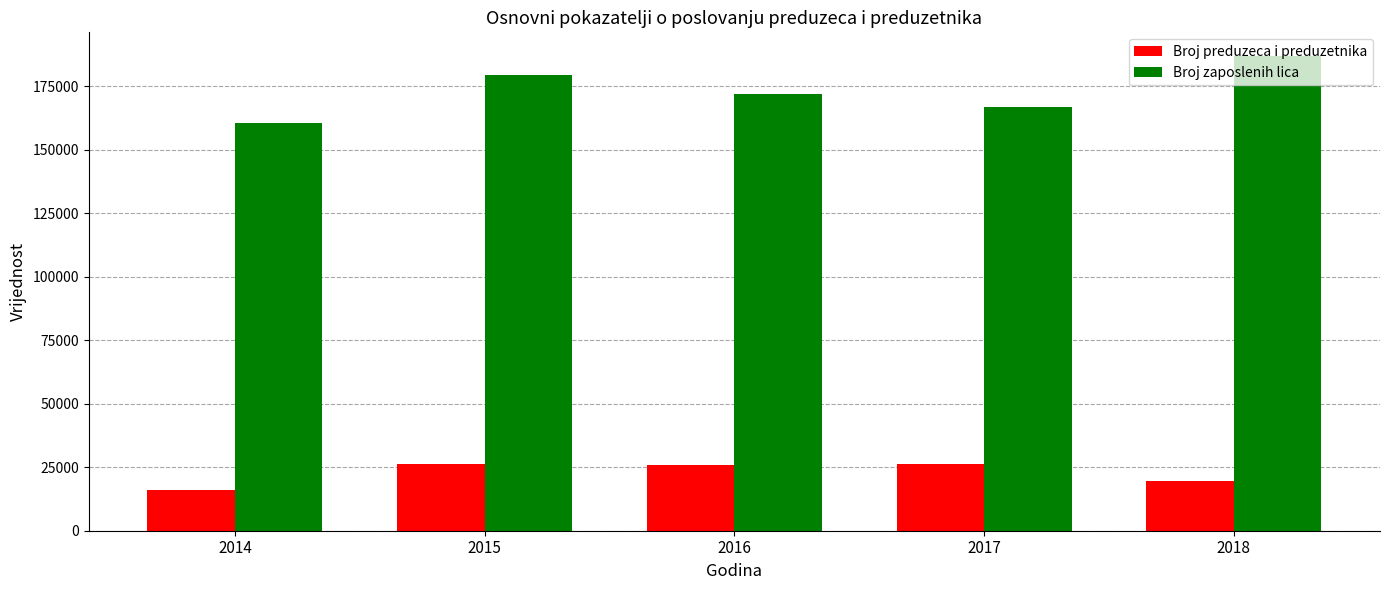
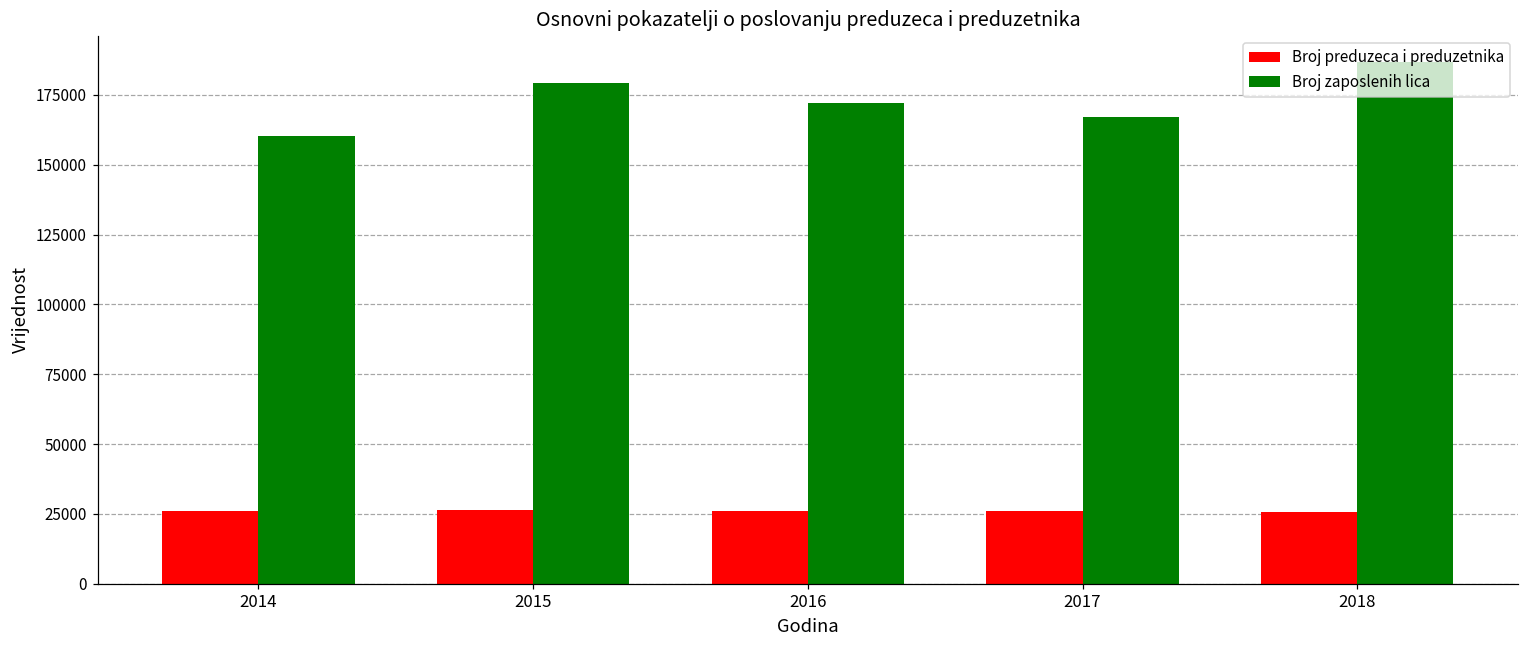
  {
    "Broj preduzeca i preduzetnika": {
-     "2014": 16000,
+     "2014": 26000,
      "2015": 26000,
      "2016": 26000,
      "2017": 26000,
-     "2018": 20000
+     "2018": 26000
    },
    "Broj zaposlenih lica": {
      "2014": 160000,
      "2015": 179000,
      "2016": 172000,
      "2017": 167000
    }
  }
